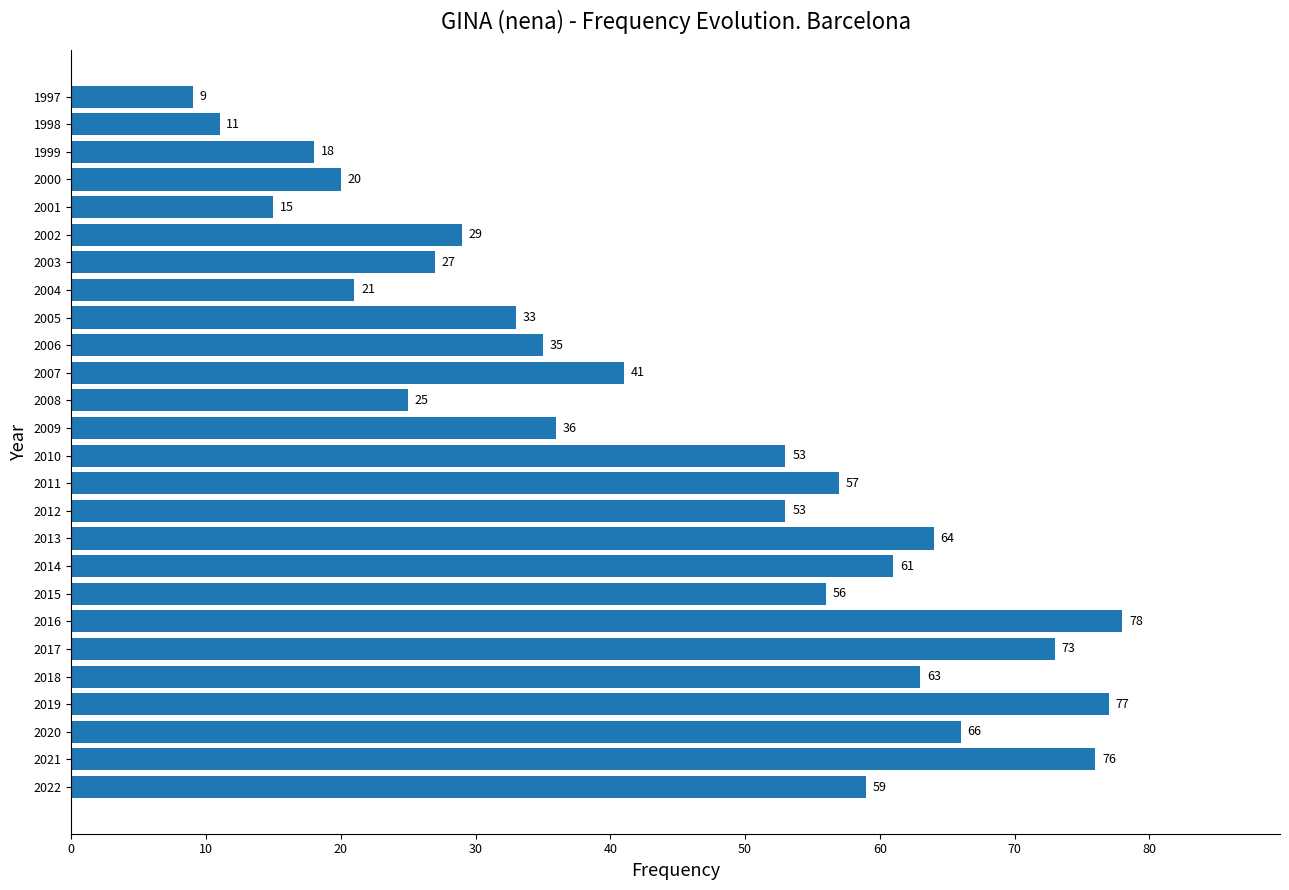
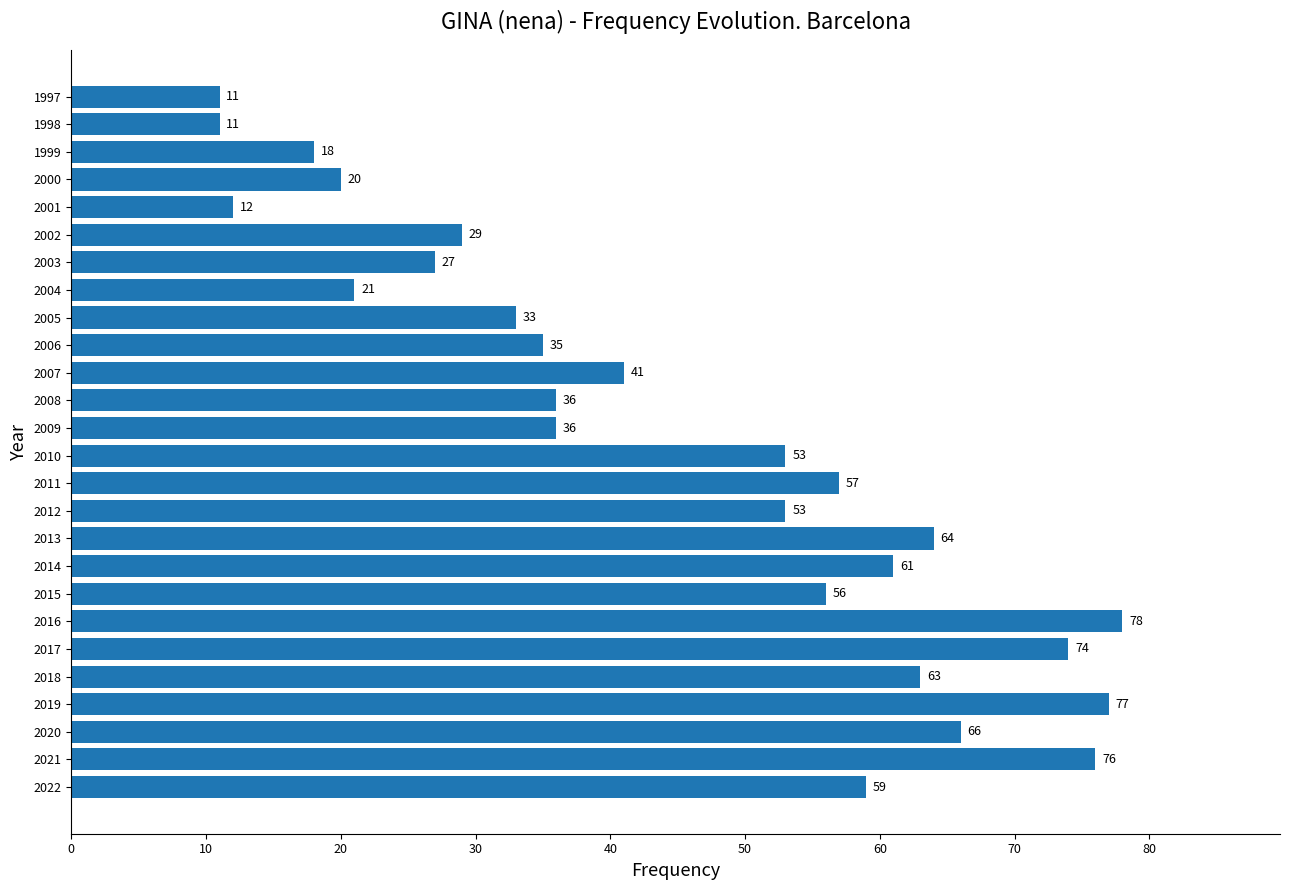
  {
-   "1997": 9,
+   "1997": 11,
    "1998": 11,
    "1999": 18,
    "2000": 20,
-   "2001": 15,
+   "2001": 12,
    "2002": 29,
    "2003": 27,
    "2004": 21,
    "2005": 33,
    "2006": 35,
    "2007": 41,
-   "2008": 25,
+   "2008": 36,
    "2009": 36,
    "2010": 53,
    "2011": 57,
    "2012": 53,
    "2013": 64,
    "2014": 61,
    "2015": 56,
    "2016": 78,
-   "2017": 73,
+   "2017": 74,
    "2018": 63,
    "2019": 77,
    "2020": 66,
    "2021": 76,
    "2022": 59
  }
